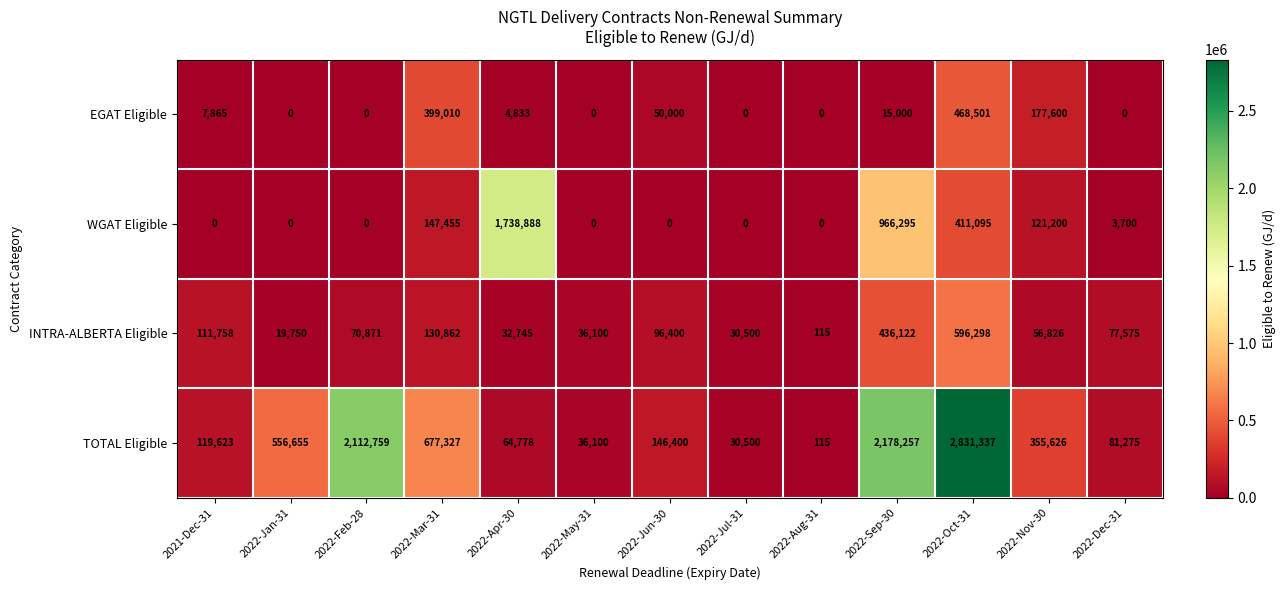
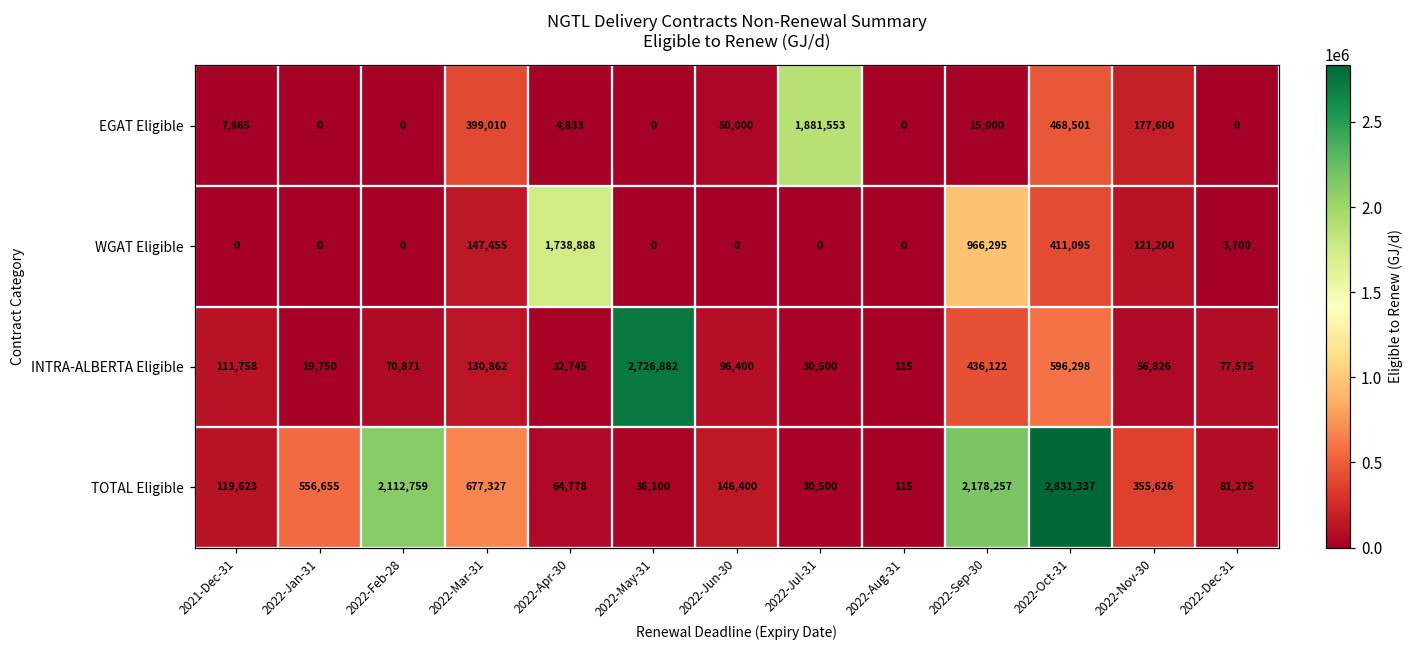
  {
    "EGAT Eligible": {
      "2021-Dec-31": "7,865",
      "2022-Jan-31": "0",
      "2022-Feb-28": "0",
      "2022-Mar-31": "399,010",
      "2022-Apr-30": "4,833",
      "2022-May-31": "0",
      "2022-Jun-30": "50,000",
-     "2022-Jul-31": "0",
+     "2022-Jul-31": "1,881,553",
      "2022-Aug-31": "0",
      "2022-Sep-30": "15,000",
      "2022-Oct-31": "468,501",
      "2022-Nov-30": "177,600",
      "2022-Dec-31": "0"
    },
    "WGAT Eligible": {
      "2021-Dec-31": "0",
      "2022-Jan-31": "0",
      "2022-Feb-28": "0",
      "2022-Mar-31": "147,455",
      "2022-Apr-30": "1,738,888",
      "2022-May-31": "0",
      "2022-Jun-30": "0",
      "2022-Jul-31": "0",
      "2022-Aug-31": "0",
      "2022-Sep-30": "966,295",
      "2022-Oct-31": "411,095",
      "2022-Nov-30": "121,200",
      "2022-Dec-31": "3,700"
    },
    "INTRA-ALBERTA Eligible": {
      "2021-Dec-31": "111,758",
      "2022-Jan-31": "19,750",
      "2022-Feb-28": "70,871",
      "2022-Mar-31": "130,862",
      "2022-Apr-30": "32,745",
-     "2022-May-31": "36,100",
+     "2022-May-31": "2,726,882",
      "2022-Jun-30": "96,400",
      "2022-Jul-31": "30,500",
      "2022-Aug-31": "115",
      "2022-Sep-30": "436,122",
      "2022-Oct-31": "596,298",
      "2022-Nov-30": "56,826",
      "2022-Dec-31": "77,575"
    },
    "TOTAL Eligible": {
      "2021-Dec-31": "119,623",
      "2022-Jan-31": "556,655",
      "2022-Feb-28": "2,112,759",
      "2022-Mar-31": "677,327",
      "2022-Apr-30": "64,778",
      "2022-May-31": "36,100",
      "2022-Jun-30": "146,400",
      "2022-Jul-31": "30,500",
      "2022-Aug-31": "115",
      "2022-Sep-30": "2,178,257",
      "2022-Oct-31": "2,831,337",
      "2022-Nov-30": "355,626",
      "2022-Dec-31": "81,275"
    }
  }
